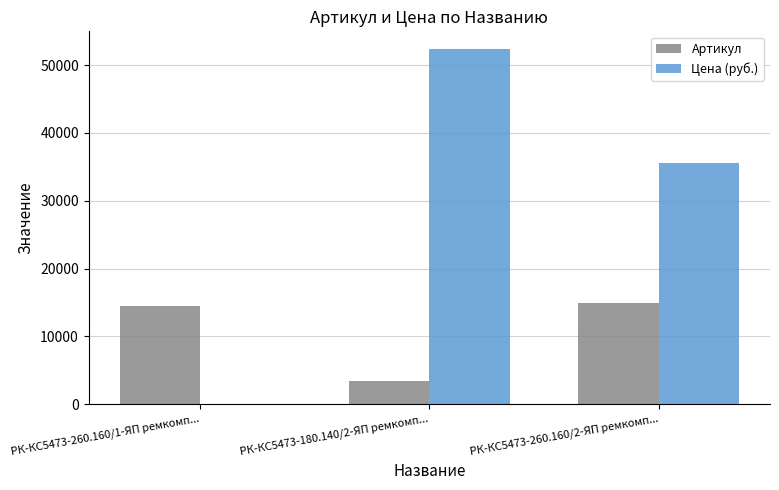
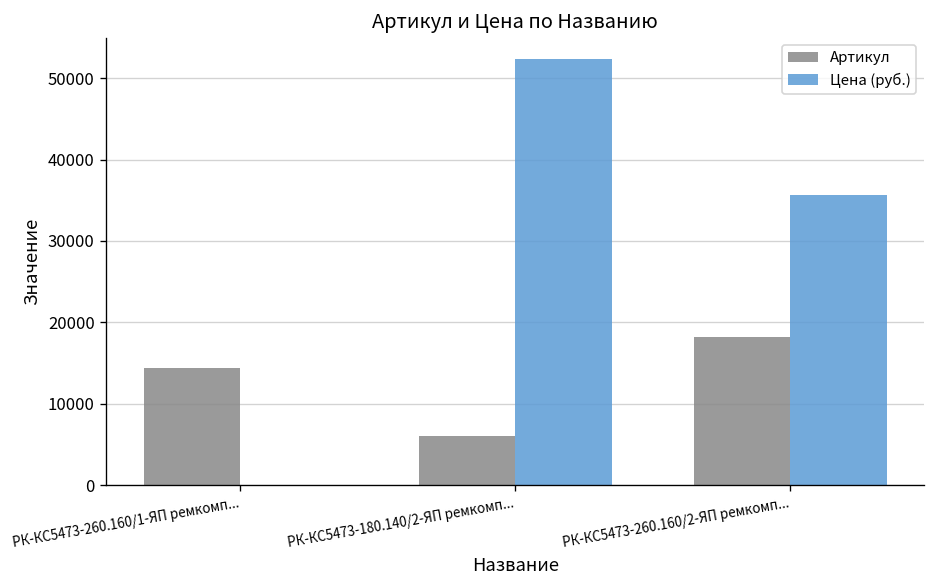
  {
    "Артикул": {
      "РК-КС5473-260.160/1-ЯП ремкомп...": 14000,
-     "РК-КС5473-180.140/2-ЯП ремкомп...": 3000,
-     "РК-КС5473-260.160/2-ЯП ремкомп...": 15000
+     "РК-КС5473-180.140/2-ЯП ремкомп...": 6000,
+     "РК-КС5473-260.160/2-ЯП ремкомп...": 18000
    },
    "Цена (руб.)": {
      "РК-КС5473-180.140/2-ЯП ремкомп...": 52000,
      "РК-КС5473-260.160/2-ЯП ремкомп...": 36000
    }
  }
